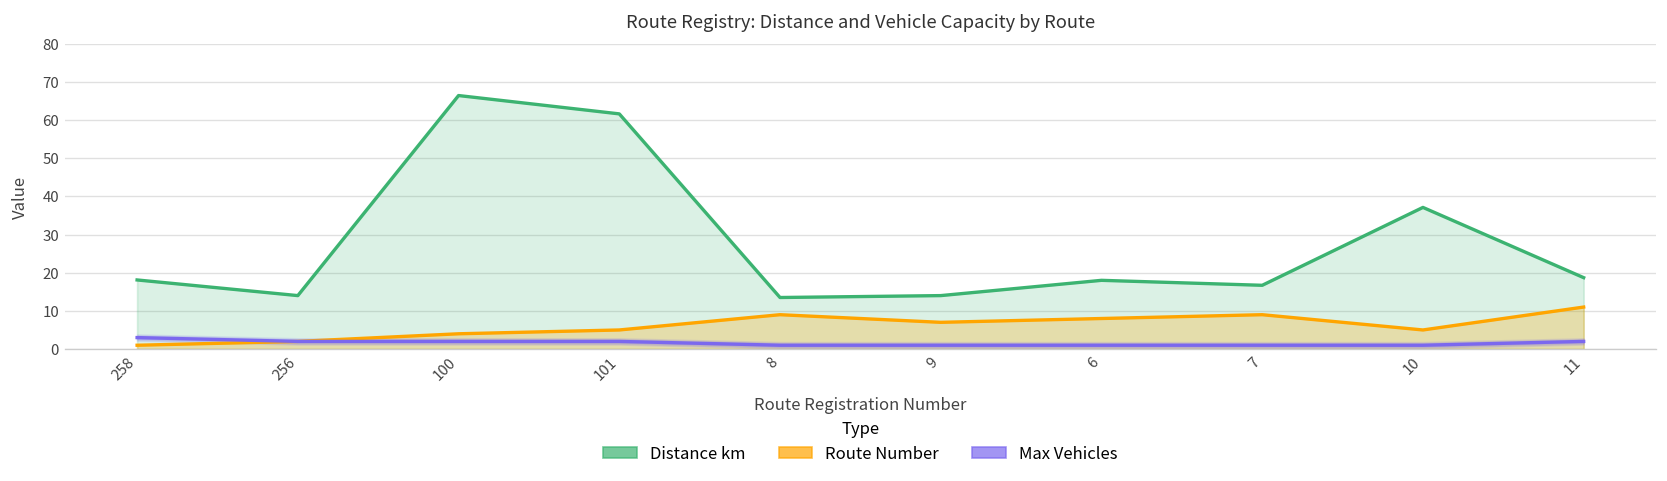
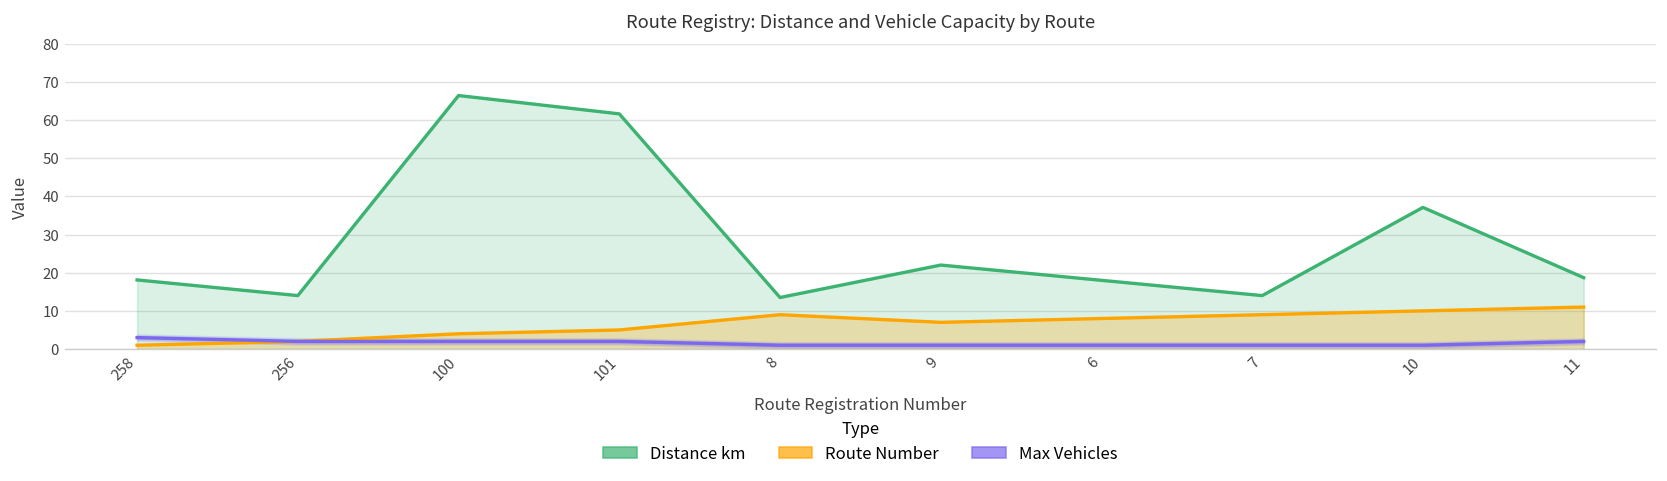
  {
    "Distance km": {
      "258": 18,
      "256": 14,
      "100": 66,
      "101": 62,
      "8": 14,
-     "9": 14,
+     "9": 22,
      "6": 18,
-     "7": 17,
+     "7": 14,
      "10": 37,
      "11": 19
    },
    "Route Number": {
      "258": 1,
      "100": 4,
      "101": 5,
      "8": 9,
      "9": 7,
      "6": 8,
      "7": 9,
-     "10": 5,
+     "10": 10,
      "11": 11
    }
  }
